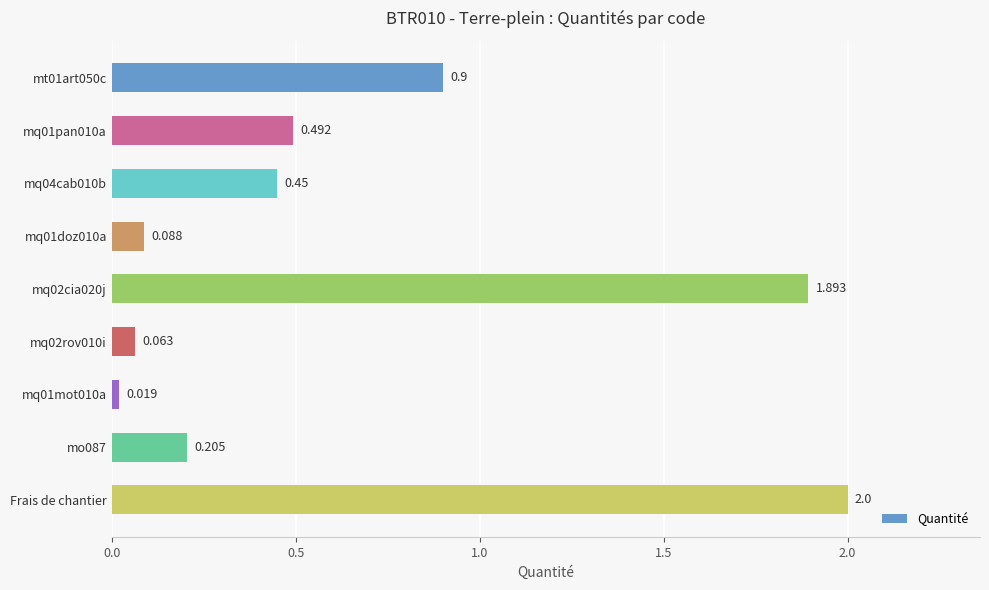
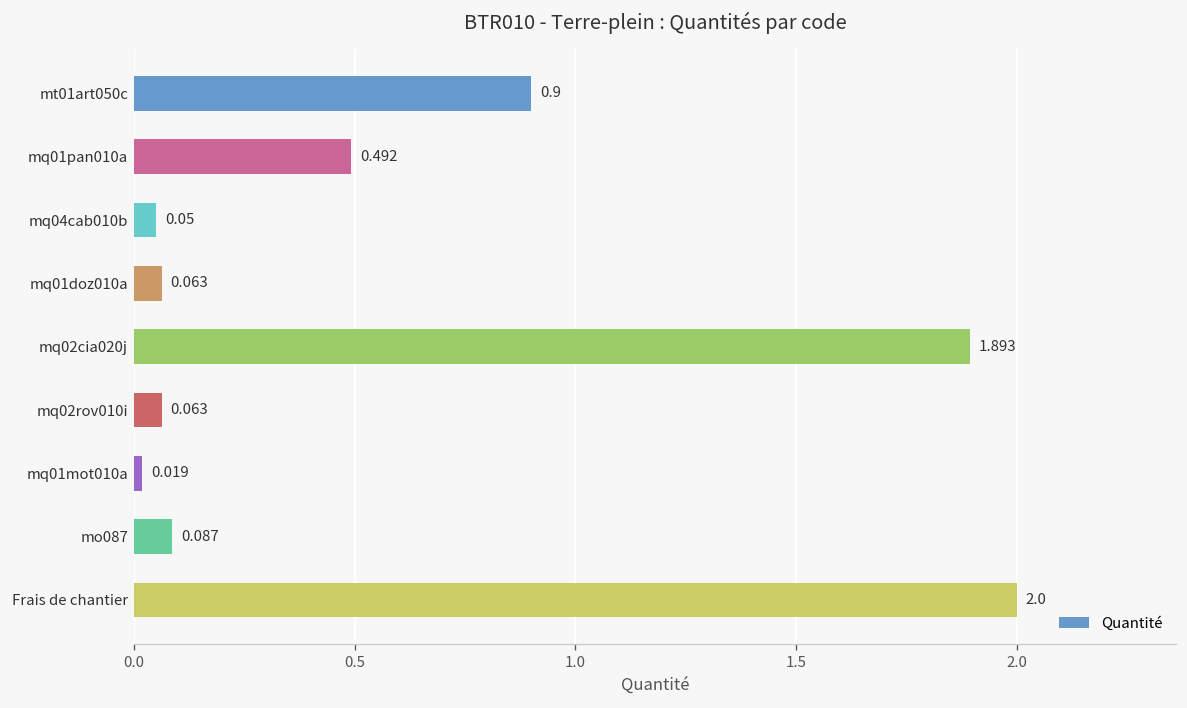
  {
    "mt01art050c": 0.9,
    "mq01pan010a": 0.492,
-   "mq04cab010b": 0.45,
-   "mq01doz010a": 0.088,
+   "mq04cab010b": 0.05,
+   "mq01doz010a": 0.063,
    "mq02cia020j": 1.893,
    "mq02rov010i": 0.063,
    "mq01mot010a": 0.019,
-   "mo087": 0.205,
+   "mo087": 0.087,
    "Frais de chantier": 2.0
  }
